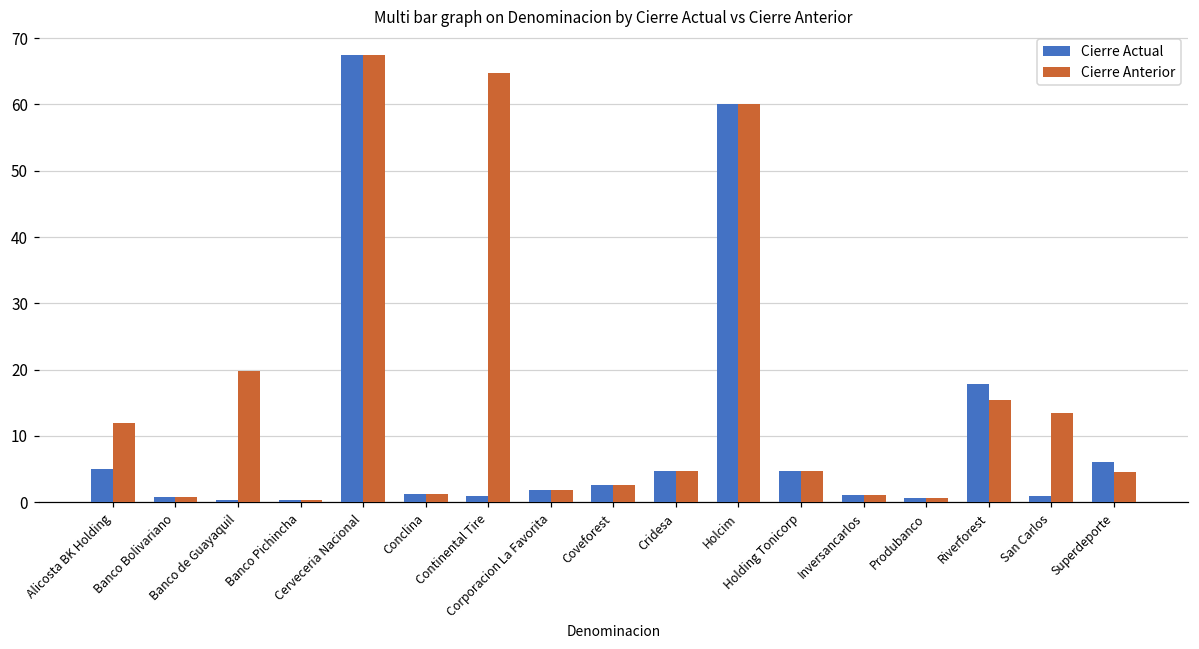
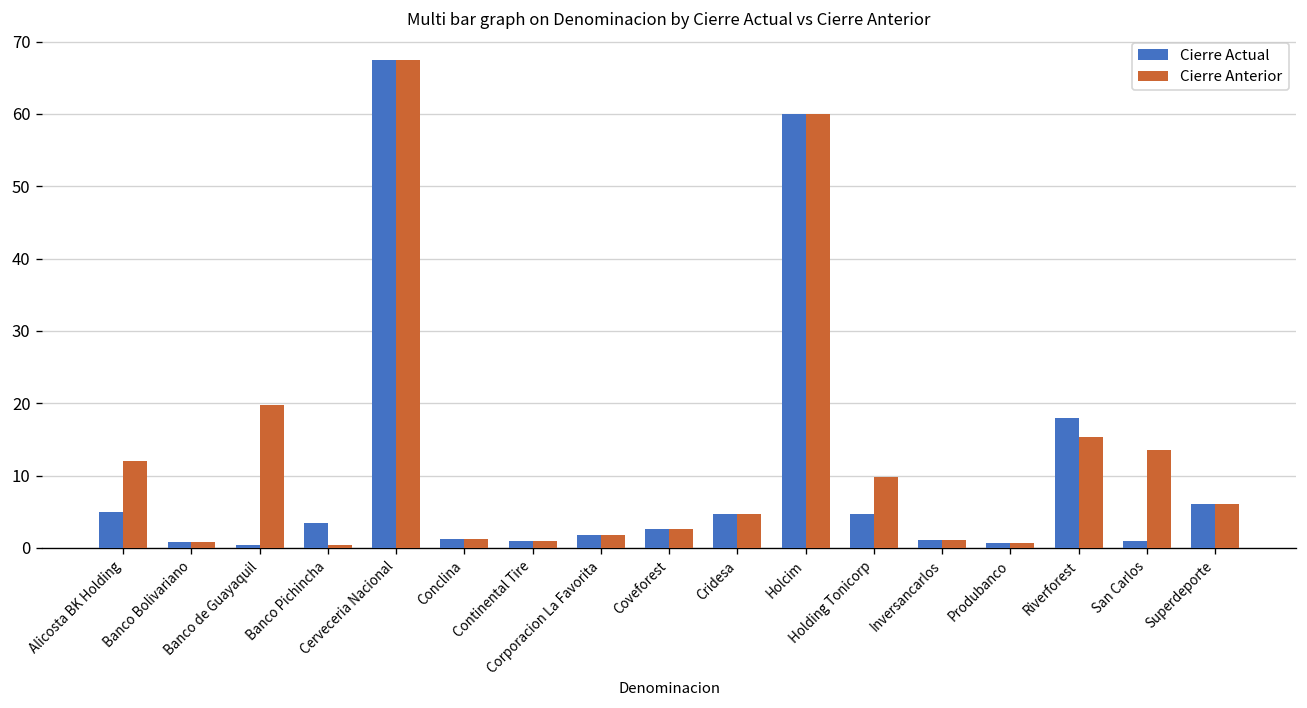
  {
    "Cierre Actual": {
      "Alicosta BK Holding": 5,
      "Banco Bolivariano": 1,
-     "Banco Pichincha": 0,
+     "Banco Pichincha": 3,
      "Cerveceria Nacional": 68,
      "Conclina": 1,
      "Continental Tire": 1,
      "Corporacion La Favorita": 2,
      "Coveforest": 3,
      "Cridesa": 5,
      "Holcim": 60,
      "Holding Tonicorp": 5,
      "Inversancarlos": 1,
      "Produbanco": 1,
      "Riverforest": 18,
      "San Carlos": 1,
      "Superdeporte": 6
    },
    "Cierre Anterior": {
      "Alicosta BK Holding": 12,
      "Banco Bolivariano": 1,
      "Banco de Guayaquil": 20,
      "Cerveceria Nacional": 68,
      "Conclina": 1,
-     "Continental Tire": 65,
+     "Continental Tire": 1,
      "Corporacion La Favorita": 2,
      "Coveforest": 3,
      "Cridesa": 5,
      "Holcim": 60,
-     "Holding Tonicorp": 5,
+     "Holding Tonicorp": 10,
      "Inversancarlos": 1,
      "Produbanco": 1,
      "Riverforest": 15,
      "San Carlos": 14,
-     "Superdeporte": 5
+     "Superdeporte": 6
    }
  }
